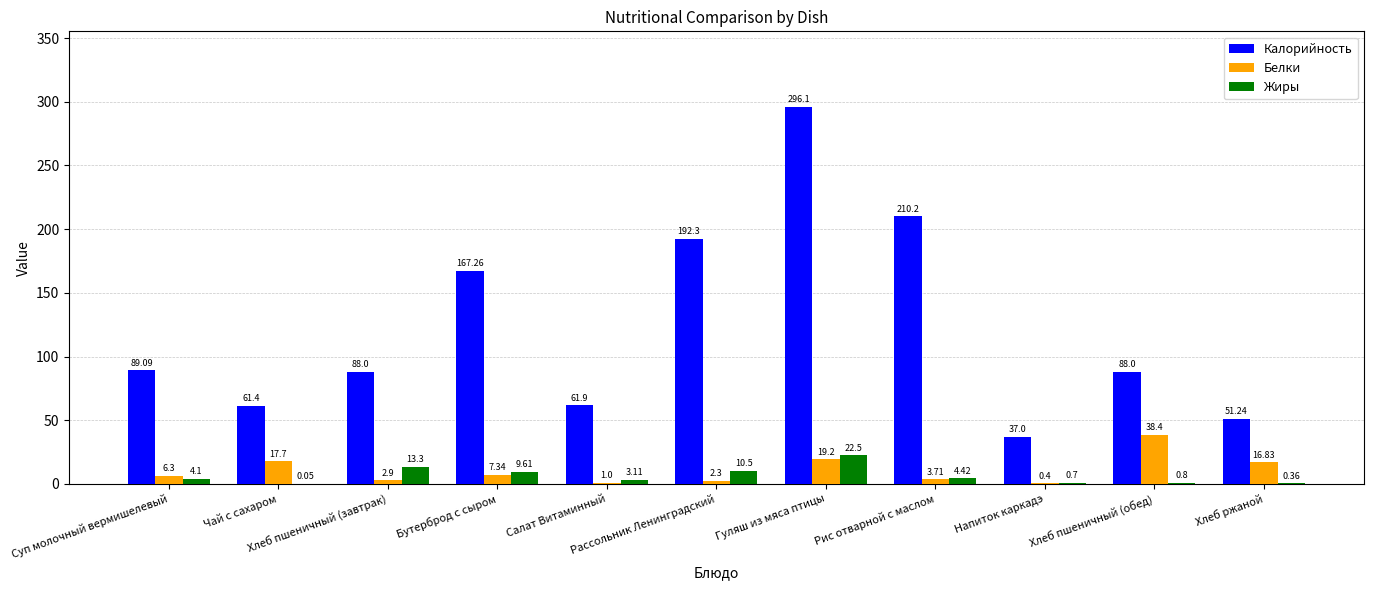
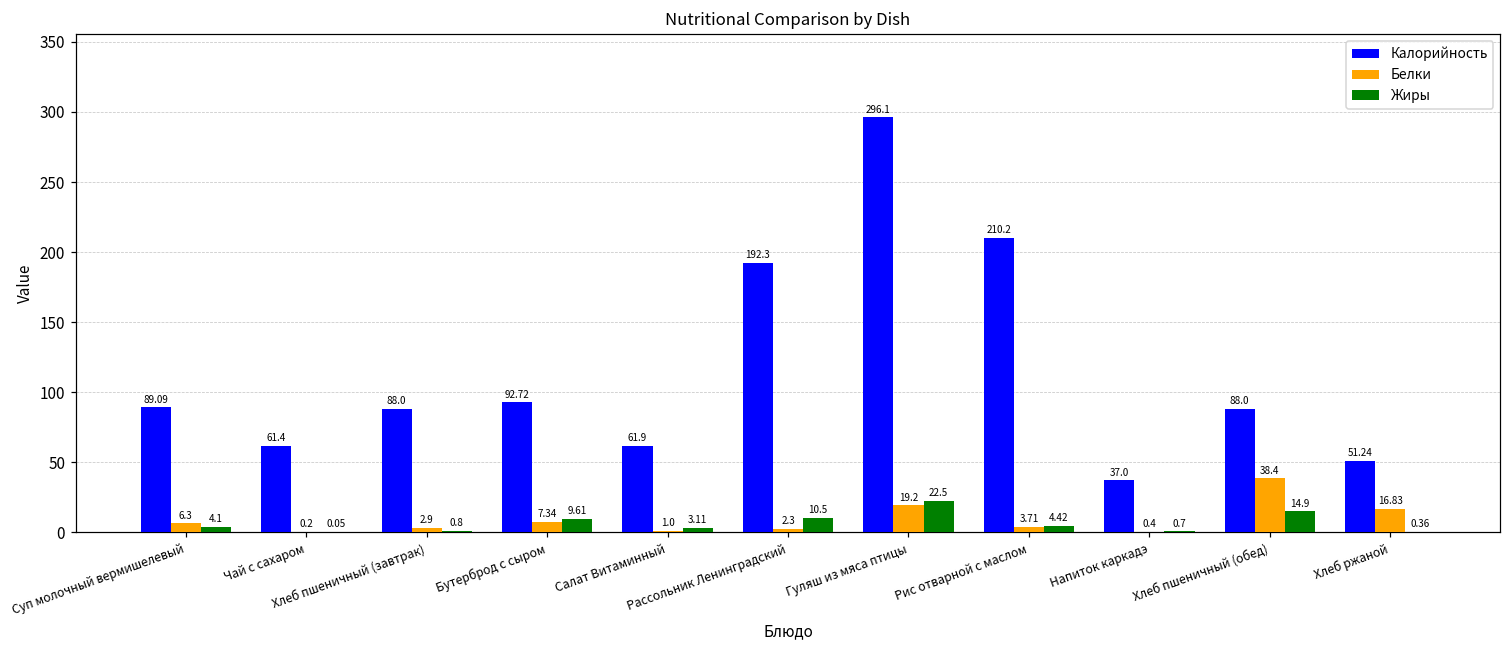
  {
    "Калорийность": {
      "Суп молочный вермишелевый": 89.09,
      "Чай с сахаром": 61.4,
      "Хлеб пшеничный (завтрак)": 88.0,
-     "Бутерброд с сыром": 167.26,
+     "Бутерброд с сыром": 92.72,
      "Салат Витаминный": 61.9,
      "Рассольник Ленинградский": 192.3,
      "Гуляш из мяса птицы": 296.1,
      "Рис отварной с маслом": 210.2,
      "Напиток каркадэ": 37.0,
      "Хлеб пшеничный (обед)": 88.0,
      "Хлеб ржаной": 51.24
    },
    "Белки": {
      "Суп молочный вермишелевый": 6.3,
-     "Чай с сахаром": 17.7,
+     "Чай с сахаром": 0.2,
      "Хлеб пшеничный (завтрак)": 2.9,
      "Бутерброд с сыром": 7.34,
      "Салат Витаминный": 1.0,
      "Рассольник Ленинградский": 2.3,
      "Гуляш из мяса птицы": 19.2,
      "Рис отварной с маслом": 3.71,
      "Напиток каркадэ": 0.4,
      "Хлеб пшеничный (обед)": 38.4,
      "Хлеб ржаной": 16.83
    },
    "Жиры": {
      "Суп молочный вермишелевый": 4.1,
      "Чай с сахаром": 0.05,
-     "Хлеб пшеничный (завтрак)": 13.3,
+     "Хлеб пшеничный (завтрак)": 0.8,
      "Бутерброд с сыром": 9.61,
      "Салат Витаминный": 3.11,
      "Рассольник Ленинградский": 10.5,
      "Гуляш из мяса птицы": 22.5,
      "Рис отварной с маслом": 4.42,
      "Напиток каркадэ": 0.7,
-     "Хлеб пшеничный (обед)": 0.8,
+     "Хлеб пшеничный (обед)": 14.9,
      "Хлеб ржаной": 0.36
    }
  }
